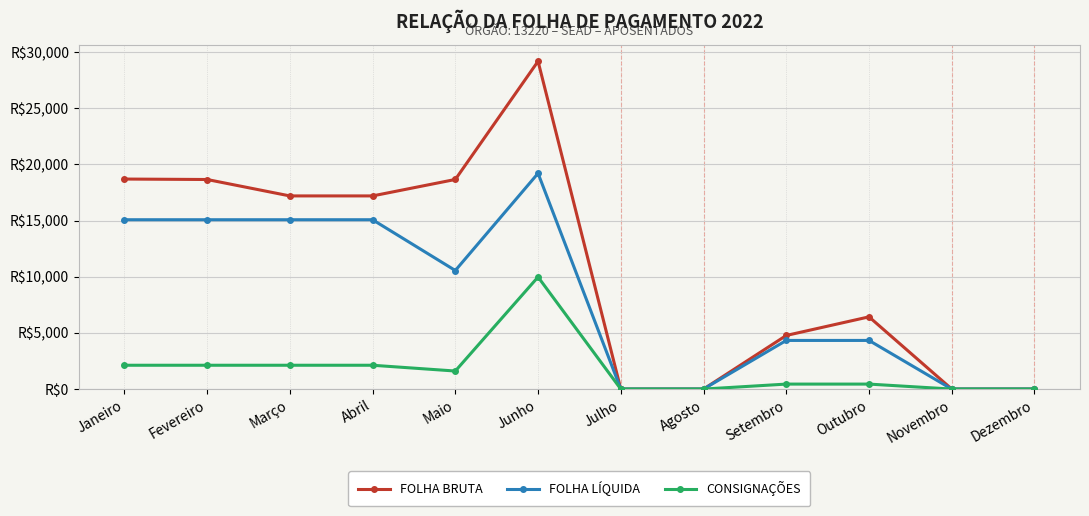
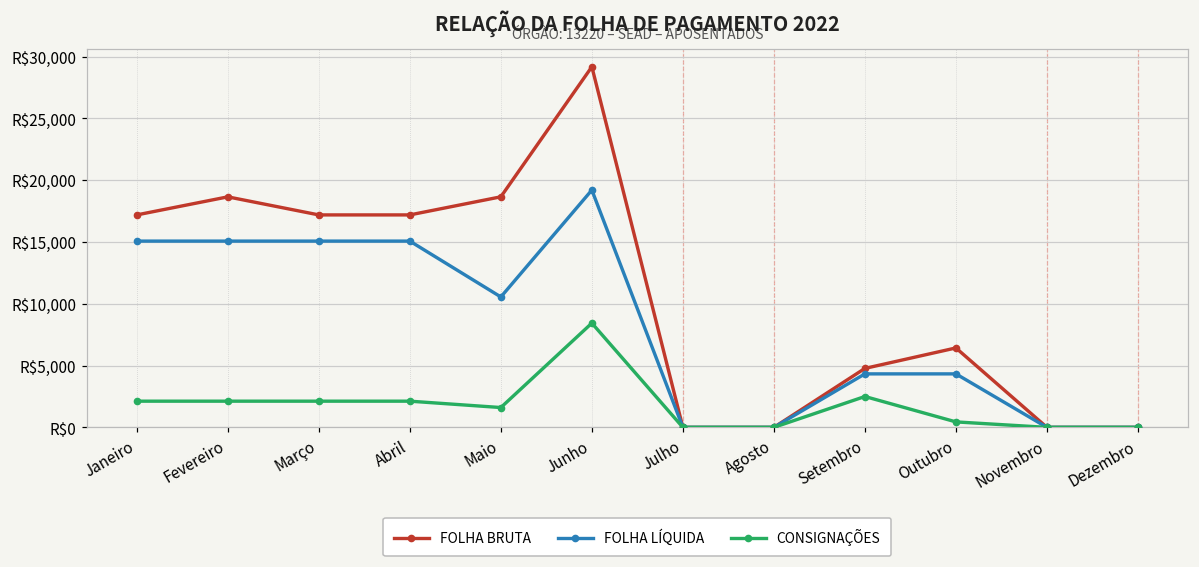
  {
    "FOLHA BRUTA": {
-     "Janeiro": "R$18,700",
+     "Janeiro": "R$17,200",
      "Fevereiro": "R$18,700",
      "Março": "R$17,200",
      "Abril": "R$17,200",
      "Maio": "R$18,700",
      "Setembro": "R$4,800",
      "Outubro": "R$6,400"
    },
    "FOLHA LÍQUIDA": {
      "Janeiro": "R$15,100",
      "Fevereiro": "R$15,100",
      "Março": "R$15,100",
      "Abril": "R$15,100",
      "Maio": "R$10,600",
      "Junho": "R$19,200",
      "Setembro": "R$4,300",
      "Outubro": "R$4,300"
    },
    "CONSIGNAÇÕES": {
      "Janeiro": "R$2,100",
      "Fevereiro": "R$2,100",
      "Março": "R$2,100",
      "Abril": "R$2,100",
      "Maio": "R$1,600",
-     "Junho": "R$10,000",
-     "Setembro": "R$400",
+     "Junho": "R$8,400",
+     "Setembro": "R$2,500",
      "Outubro": "R$400"
    }
  }
